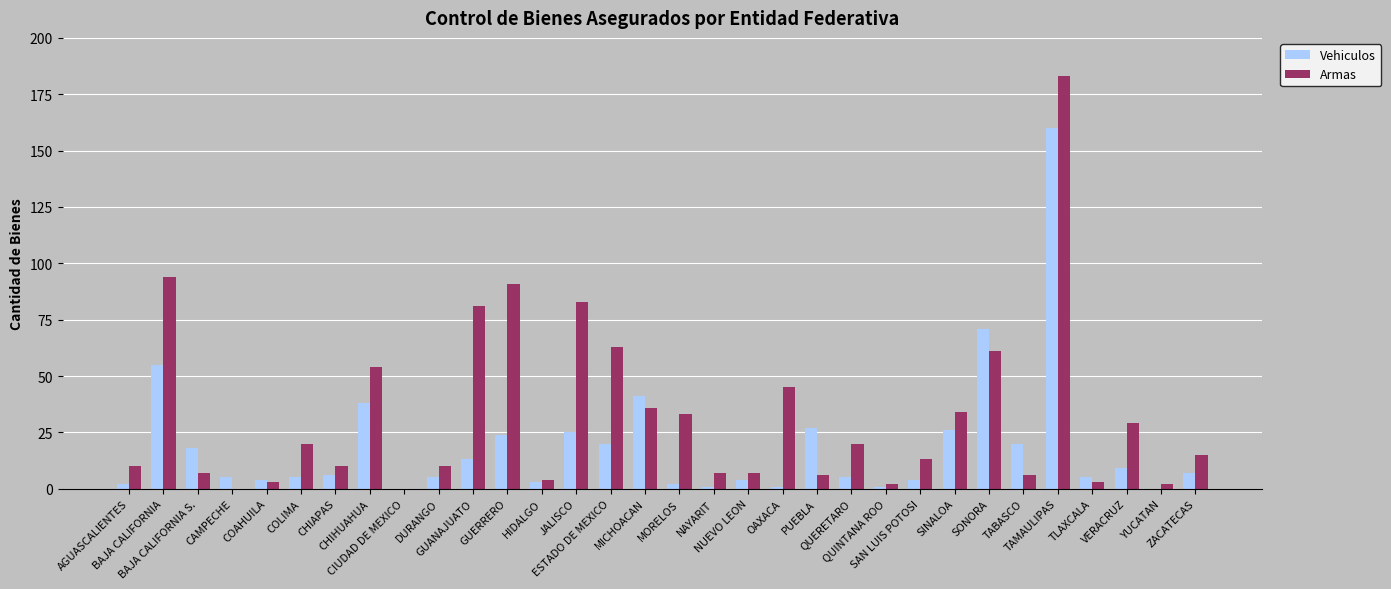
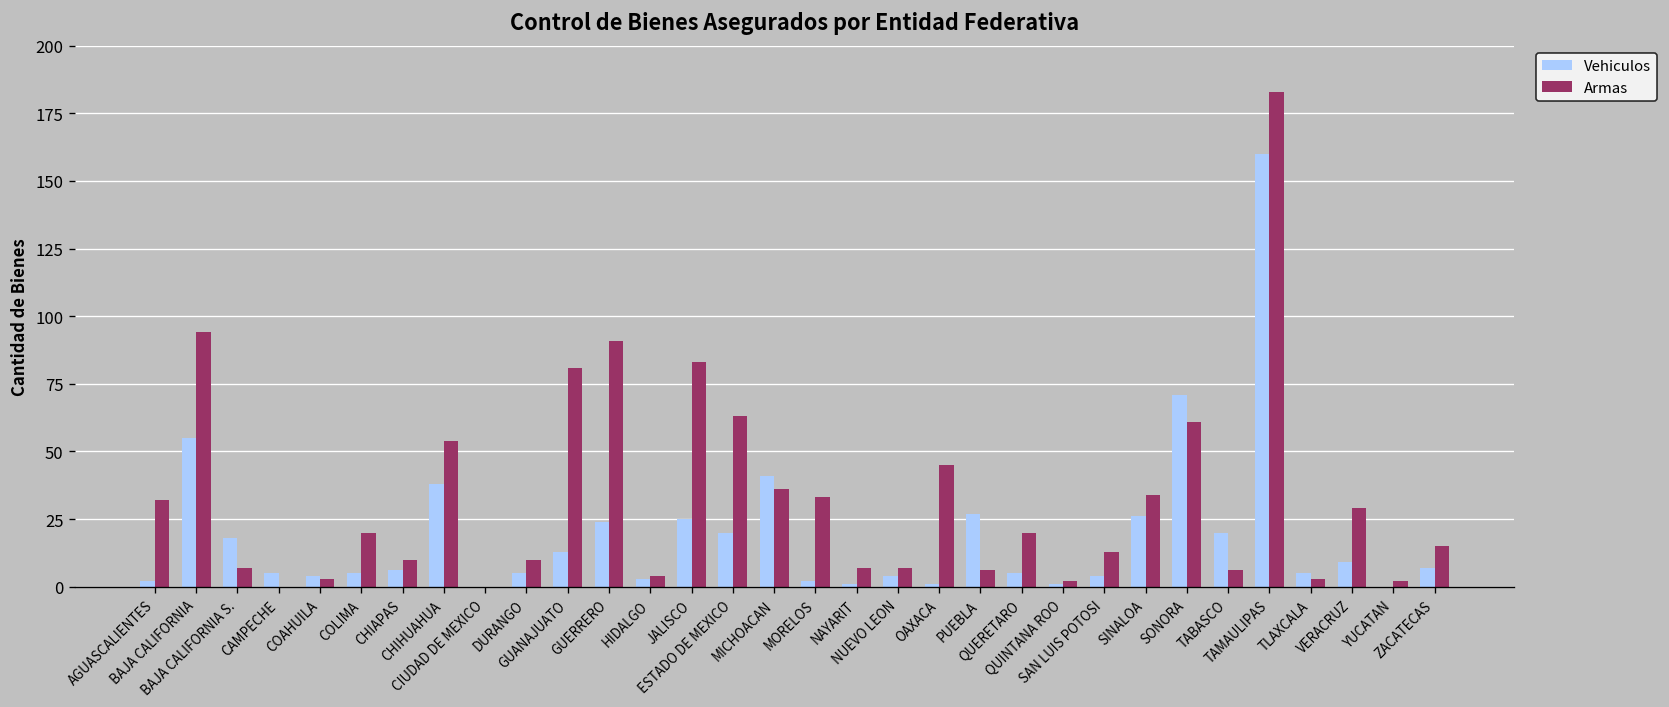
  {
    "Vehiculos": {
      "AGUASCALIENTES": 2,
      "BAJA CALIFORNIA": 55,
      "BAJA CALIFORNIA S.": 18,
      "CAMPECHE": 5,
      "COAHUILA": 4,
      "COLIMA": 5,
      "CHIAPAS": 6,
      "CHIHUAHUA": 38,
      "CIUDAD DE MEXICO": 0,
      "DURANGO": 5,
      "GUANAJUATO": 13,
      "GUERRERO": 24,
      "HIDALGO": 3,
      "JALISCO": 25,
      "ESTADO DE MEXICO": 20,
      "MICHOACAN": 41,
      "MORELOS": 2,
      "NUEVO LEON": 4,
      "PUEBLA": 27,
      "QUERETARO": 5,
      "SAN LUIS POTOSI": 4,
      "SINALOA": 26,
      "SONORA": 71,
      "TABASCO": 20,
      "TAMAULIPAS": 160,
      "TLAXCALA": 5,
      "VERACRUZ": 9,
      "YUCATAN": 0,
      "ZACATECAS": 7
    },
    "Armas": {
-     "AGUASCALIENTES": 10,
+     "AGUASCALIENTES": 32,
      "BAJA CALIFORNIA": 94,
      "BAJA CALIFORNIA S.": 7,
      "CAMPECHE": 0,
      "COAHUILA": 3,
      "COLIMA": 20,
      "CHIAPAS": 10,
      "CHIHUAHUA": 54,
      "CIUDAD DE MEXICO": 0,
      "DURANGO": 10,
      "GUANAJUATO": 81,
      "GUERRERO": 91,
      "HIDALGO": 4,
      "JALISCO": 83,
      "ESTADO DE MEXICO": 63,
      "MICHOACAN": 36,
      "MORELOS": 33,
      "NAYARIT": 7,
      "NUEVO LEON": 7,
      "OAXACA": 45,
      "PUEBLA": 6,
      "QUERETARO": 20,
      "QUINTANA ROO": 2,
      "SAN LUIS POTOSI": 13,
      "SINALOA": 34,
      "SONORA": 61,
      "TABASCO": 6,
      "TAMAULIPAS": 183,
      "TLAXCALA": 3,
      "VERACRUZ": 29,
      "YUCATAN": 2,
      "ZACATECAS": 15
    }
  }
